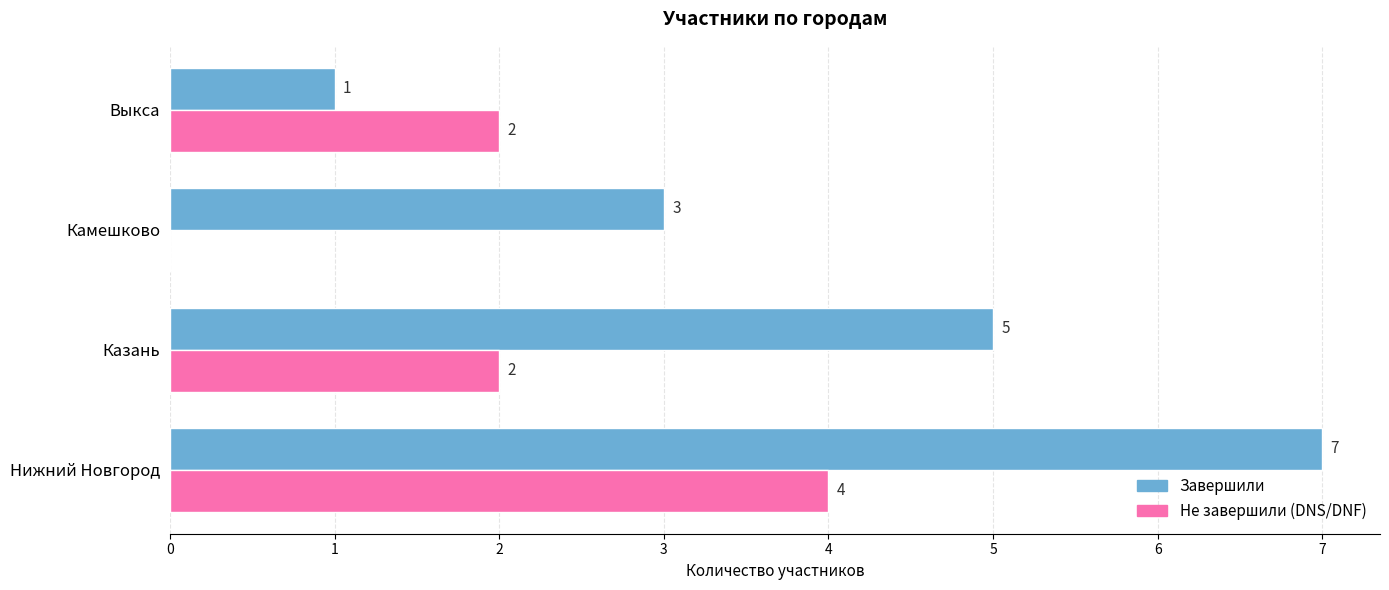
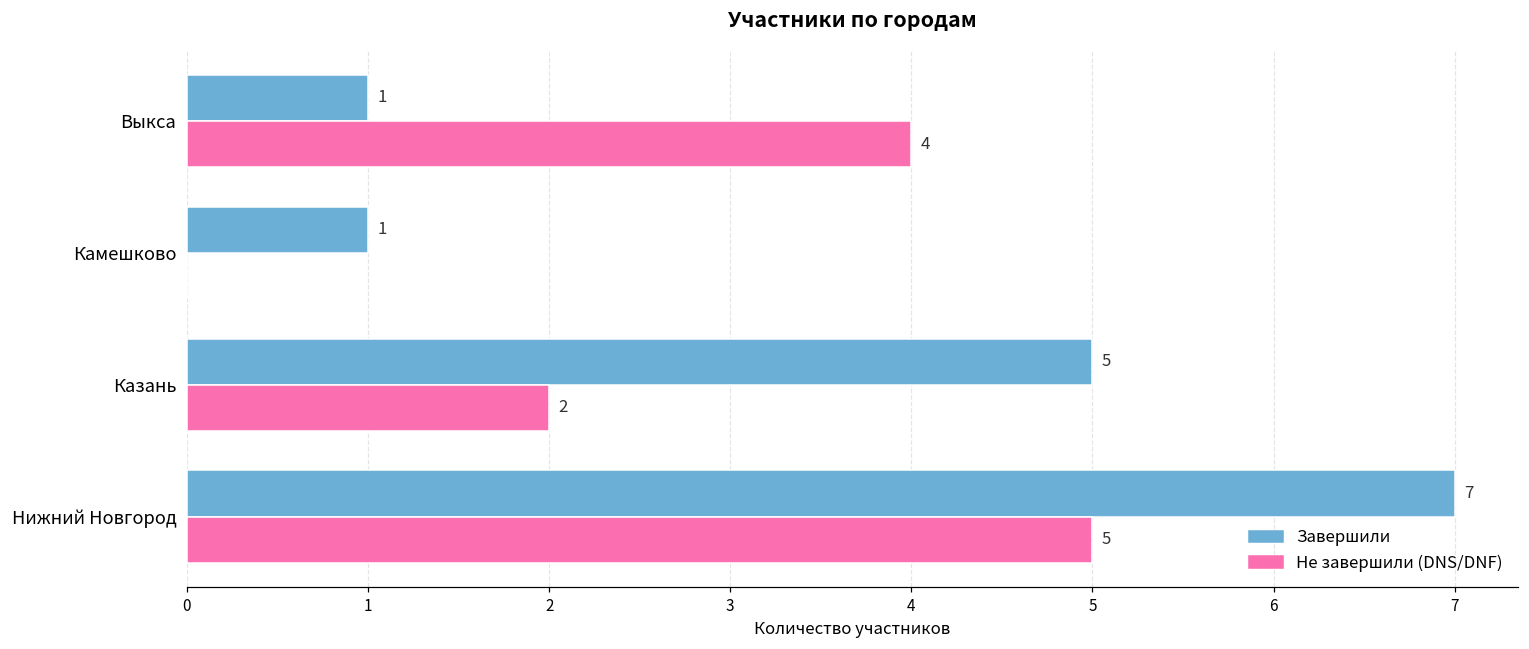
  {
    "Завершили": {
      "Выкса": 1,
-     "Камешково": 3,
+     "Камешково": 1,
      "Казань": 5,
      "Нижний Новгород": 7
    },
    "Не завершили (DNS/DNF)": {
-     "Выкса": 2,
+     "Выкса": 4,
      "Казань": 2,
-     "Нижний Новгород": 4
+     "Нижний Новгород": 5
    }
  }
